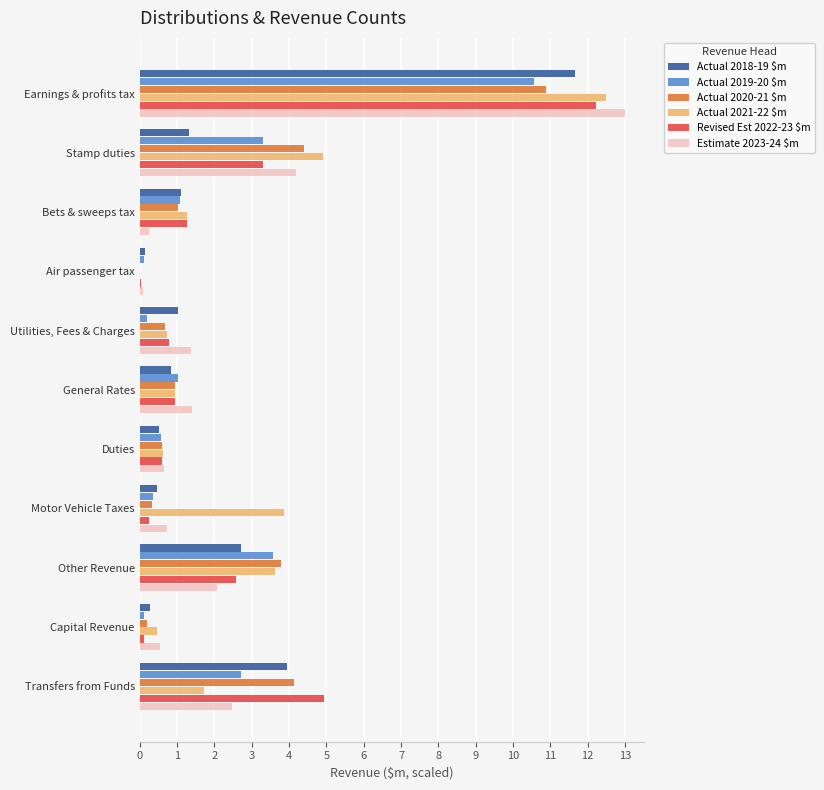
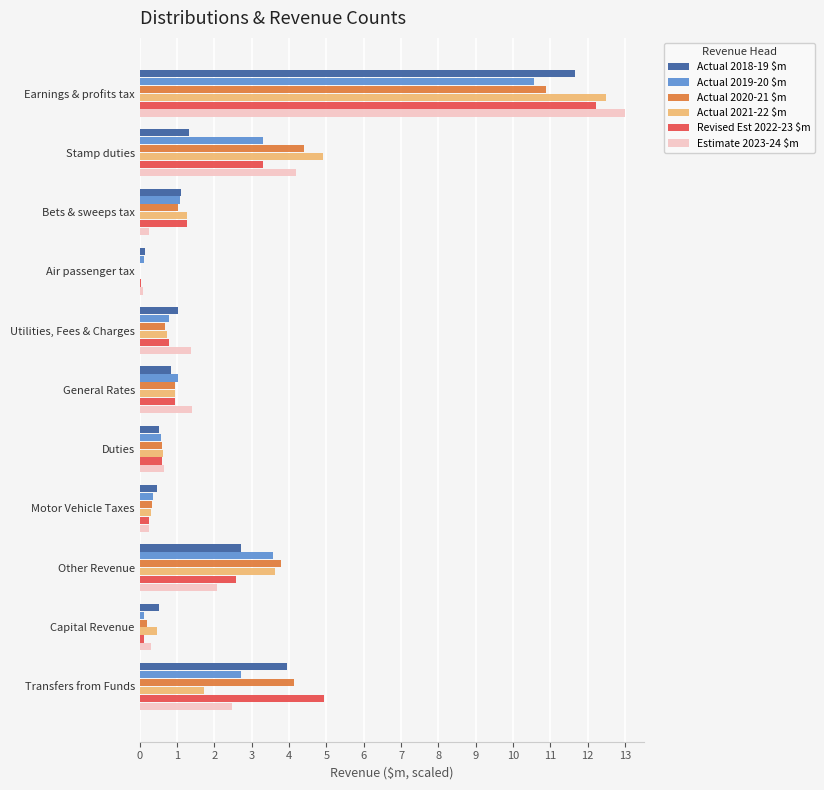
  {
    "Actual 2018-19 $m": {
      "Earnings & profits tax": 11.7,
      "Stamp duties": 1.3,
      "Bets & sweeps tax": 1.1,
      "Air passenger tax": 0.1,
      "Utilities, Fees & Charges": 1.0,
      "General Rates": 0.8,
      "Duties": 0.5,
      "Motor Vehicle Taxes": 0.5,
      "Other Revenue": 2.7,
-     "Capital Revenue": 0.3,
+     "Capital Revenue": 0.5,
      "Transfers from Funds": 3.9
    },
    "Actual 2019-20 $m": {
      "Earnings & profits tax": 10.6,
      "Stamp duties": 3.3,
      "Bets & sweeps tax": 1.1,
      "Air passenger tax": 0.1,
-     "Utilities, Fees & Charges": 0.2,
+     "Utilities, Fees & Charges": 0.8,
      "General Rates": 1.0,
      "Duties": 0.6,
      "Motor Vehicle Taxes": 0.4,
      "Other Revenue": 3.6,
      "Capital Revenue": 0.1,
      "Transfers from Funds": 2.7
    },
    "Actual 2021-22 $m": {
      "Earnings & profits tax": 12.5,
      "Stamp duties": 4.9,
      "Bets & sweeps tax": 1.3,
      "Utilities, Fees & Charges": 0.7,
      "General Rates": 0.9,
      "Duties": 0.6,
-     "Motor Vehicle Taxes": 3.9,
+     "Motor Vehicle Taxes": 0.3,
      "Other Revenue": 3.6,
      "Capital Revenue": 0.4,
      "Transfers from Funds": 1.7
    },
    "Estimate 2023-24 $m": {
      "Earnings & profits tax": 13.0,
      "Stamp duties": 4.2,
      "Bets & sweeps tax": 0.2,
      "Air passenger tax": 0.1,
      "Utilities, Fees & Charges": 1.4,
      "General Rates": 1.4,
      "Duties": 0.7,
-     "Motor Vehicle Taxes": 0.7,
+     "Motor Vehicle Taxes": 0.2,
      "Other Revenue": 2.1,
-     "Capital Revenue": 0.5,
+     "Capital Revenue": 0.3,
      "Transfers from Funds": 2.5
    }
  }
